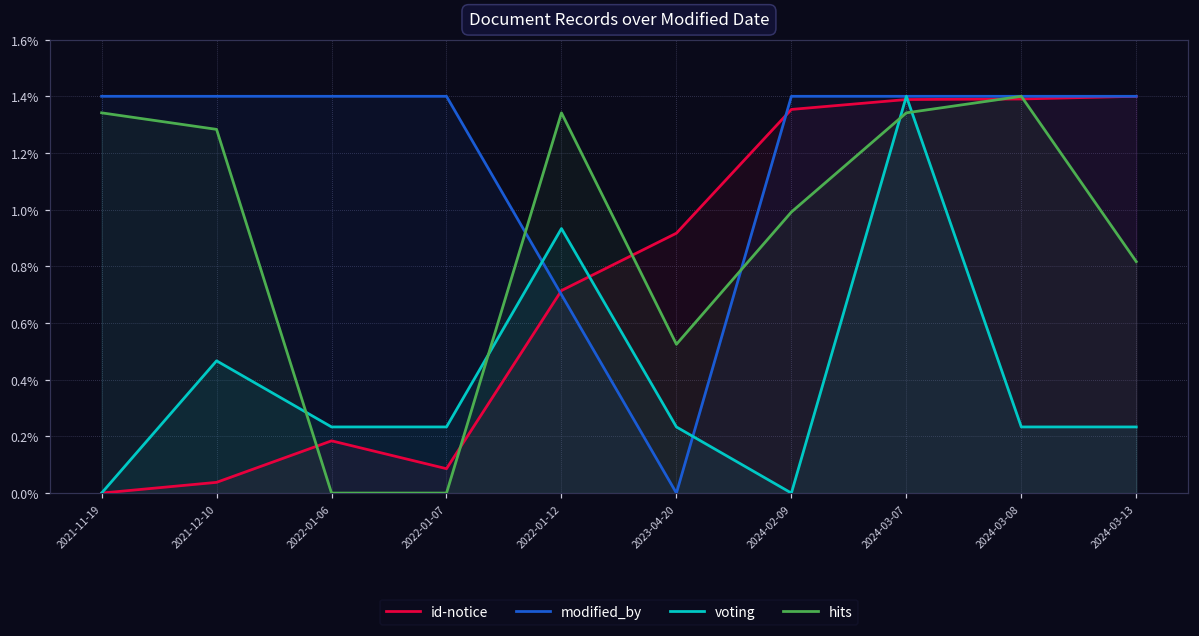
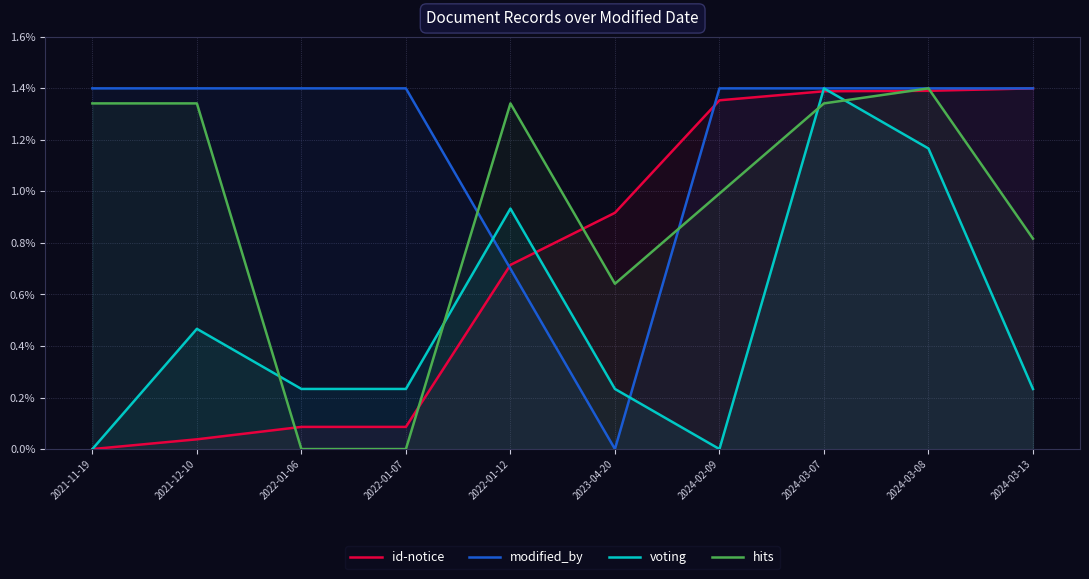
  {
    "id-notice": {
      "2021-12-10": "0.04%",
-     "2022-01-06": "0.18%",
+     "2022-01-06": "0.09%",
      "2022-01-07": "0.09%",
      "2022-01-12": "0.71%",
      "2023-04-20": "0.92%",
      "2024-02-09": "1.35%",
      "2024-03-07": "1.39%"
    },
    "modified_by": {
      "2021-11-19": "1.40%",
      "2021-12-10": "1.40%",
      "2022-01-06": "1.40%",
      "2022-01-07": "1.40%",
      "2022-01-12": "0.70%",
      "2023-04-20": "0.00%",
      "2024-02-09": "1.40%"
    },
    "voting": {
      "2021-12-10": "0.47%",
      "2022-01-06": "0.23%",
      "2022-01-07": "0.23%",
      "2022-01-12": "0.93%",
      "2023-04-20": "0.23%",
      "2024-02-09": "0.00%",
-     "2024-03-08": "0.23%",
+     "2024-03-08": "1.17%",
      "2024-03-13": "0.23%"
    },
    "hits": {
      "2021-11-19": "1.34%",
-     "2021-12-10": "1.28%",
+     "2021-12-10": "1.34%",
      "2022-01-06": "0.00%",
      "2022-01-07": "0.00%",
      "2022-01-12": "1.34%",
-     "2023-04-20": "0.53%",
+     "2023-04-20": "0.64%",
      "2024-02-09": "0.99%",
      "2024-03-07": "1.34%",
      "2024-03-13": "0.82%"
    }
  }
